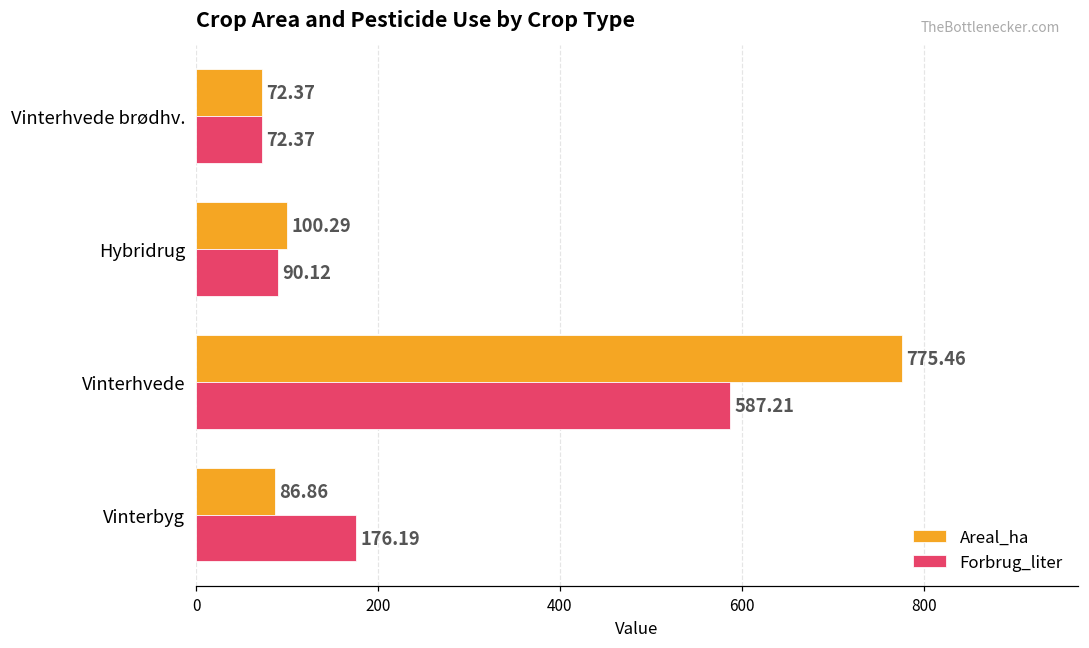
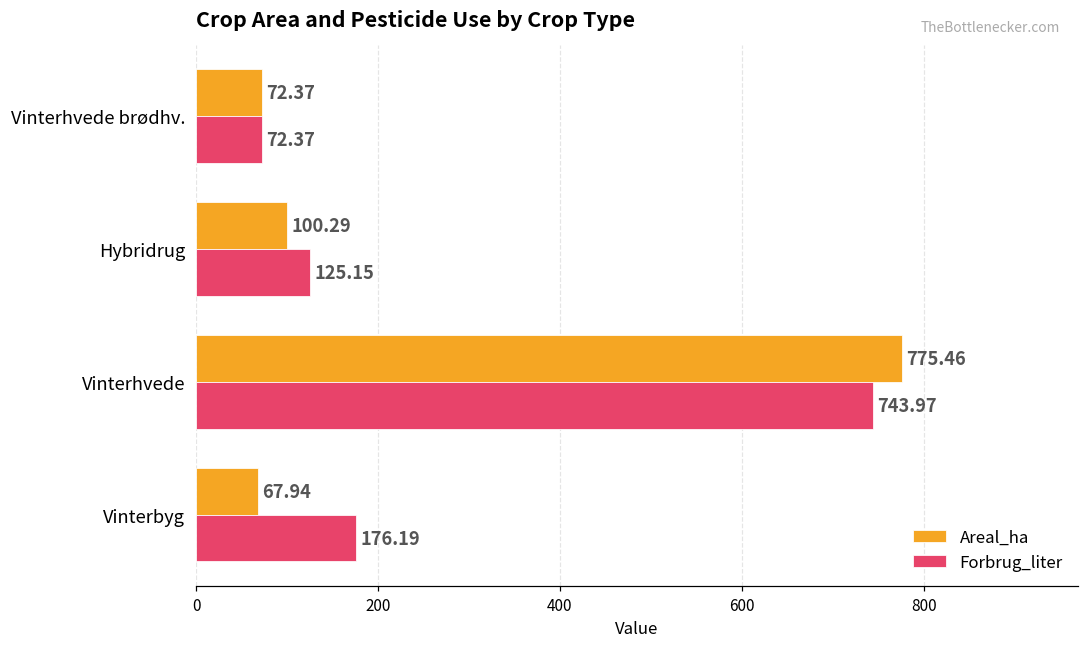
  {
    "Areal_ha": {
      "Vinterhvede brødhv.": 72.37,
      "Hybridrug": 100.29,
      "Vinterhvede": 775.46,
-     "Vinterbyg": 86.86
+     "Vinterbyg": 67.94
    },
    "Forbrug_liter": {
      "Vinterhvede brødhv.": 72.37,
-     "Hybridrug": 90.12,
-     "Vinterhvede": 587.21,
+     "Hybridrug": 125.15,
+     "Vinterhvede": 743.97,
      "Vinterbyg": 176.19
    }
  }
